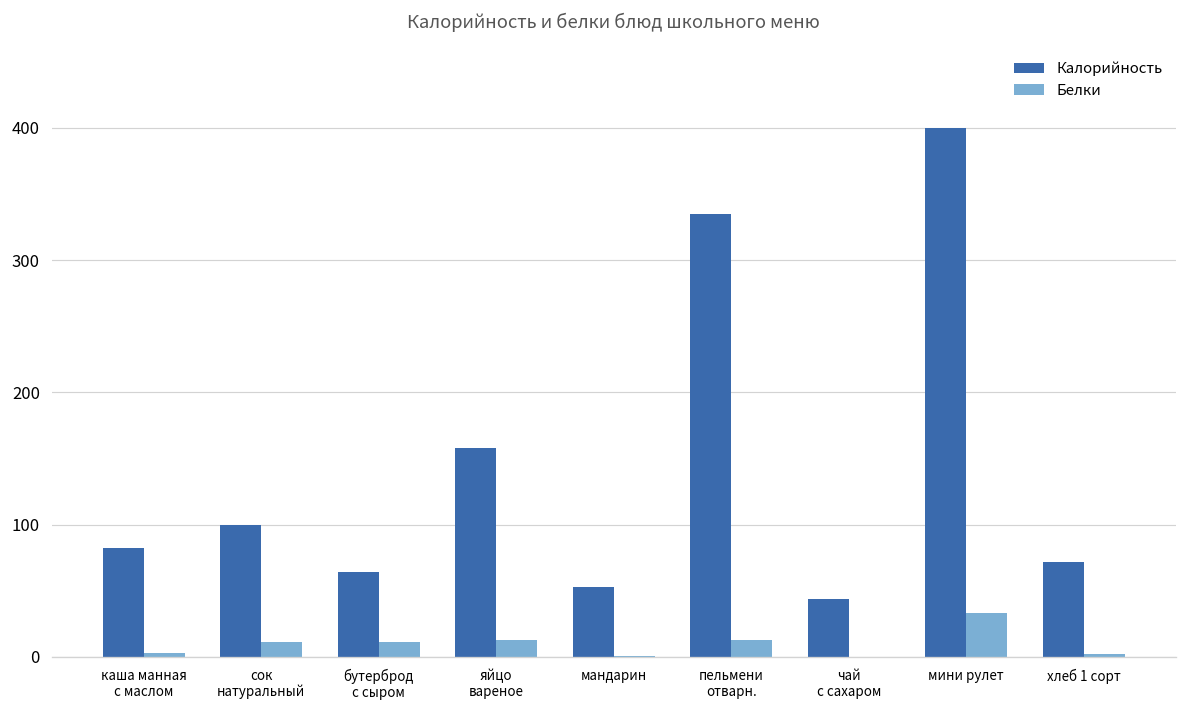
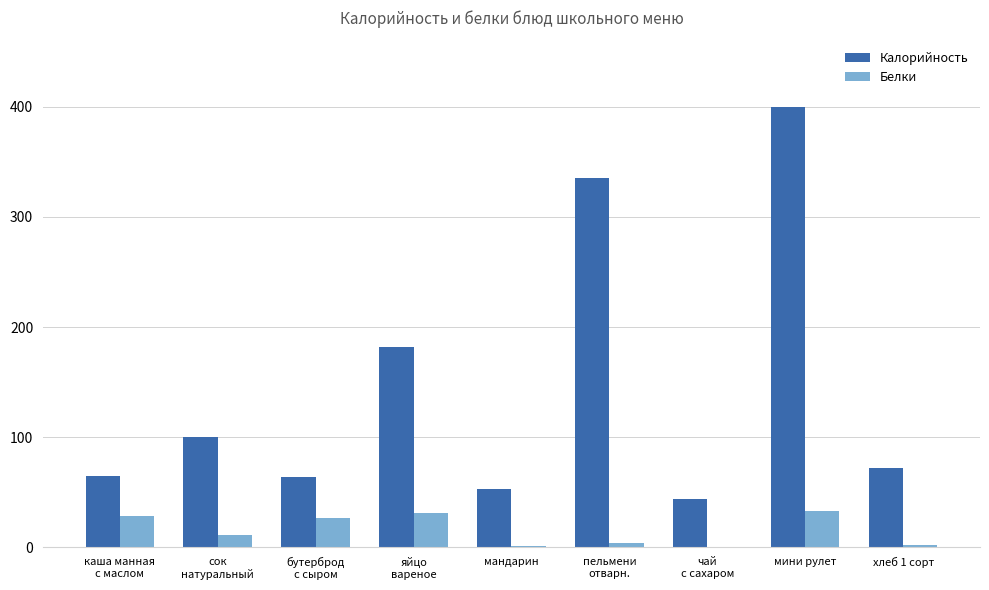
  {
    "Калорийность": {
-     "каша манная с маслом": 82,
+     "каша манная с маслом": 65,
      "сок натуральный": 100,
      "бутерброд с сыром": 64,
-     "яйцо вареное": 158,
+     "яйцо вареное": 182,
      "мандарин": 53,
      "пельмени отварн.": 335,
      "чай с сахаром": 44,
      "мини рулет": 400,
      "хлеб 1 сорт": 72
    },
    "Белки": {
-     "каша манная с маслом": 3,
+     "каша манная с маслом": 29,
      "сок натуральный": 11,
-     "бутерброд с сыром": 12,
-     "яйцо вареное": 13,
-     "пельмени отварн.": 13,
+     "бутерброд с сыром": 26,
+     "яйцо вареное": 31,
+     "пельмени отварн.": 4,
      "чай с сахаром": 0,
      "мини рулет": 33
    }
  }
